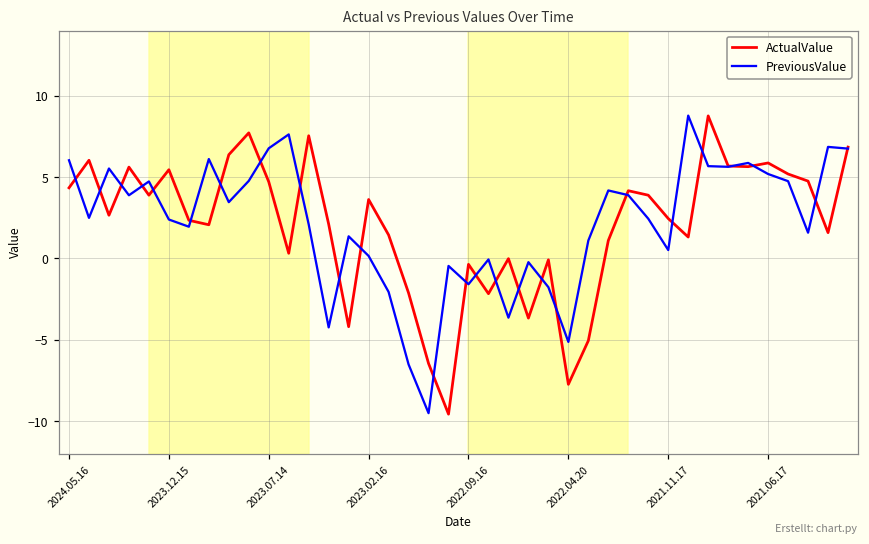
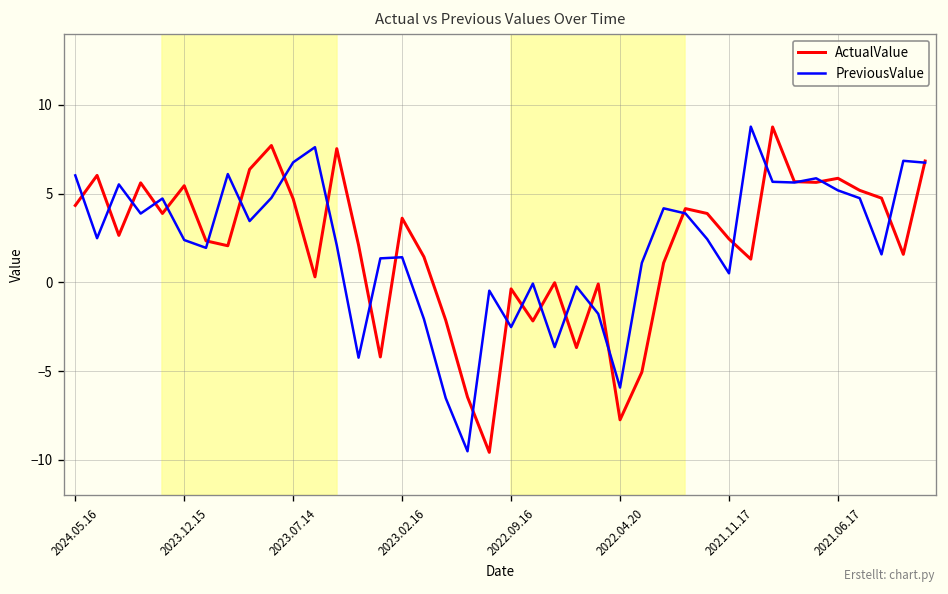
  {
    "ActualValue": {
      "2024.05.16": 4.3,
      "2023.12.15": 5.5,
      "2023.07.14": 4.7,
      "2023.02.16": 3.6,
      "2022.09.16": -0.4,
      "2022.04.20": -7.7,
      "2021.11.17": 2.5,
      "2021.06.17": 5.9
    },
    "PreviousValue": {
      "2024.05.16": 6.0,
      "2023.12.15": 2.4,
      "2023.07.14": 6.8,
-     "2023.02.16": 0.2,
-     "2022.09.16": -1.6,
-     "2022.04.20": -5.1,
+     "2023.02.16": 1.4,
+     "2022.09.16": -2.5,
+     "2022.04.20": -5.9,
      "2021.11.17": 0.5,
      "2021.06.17": 5.2
    }
  }
